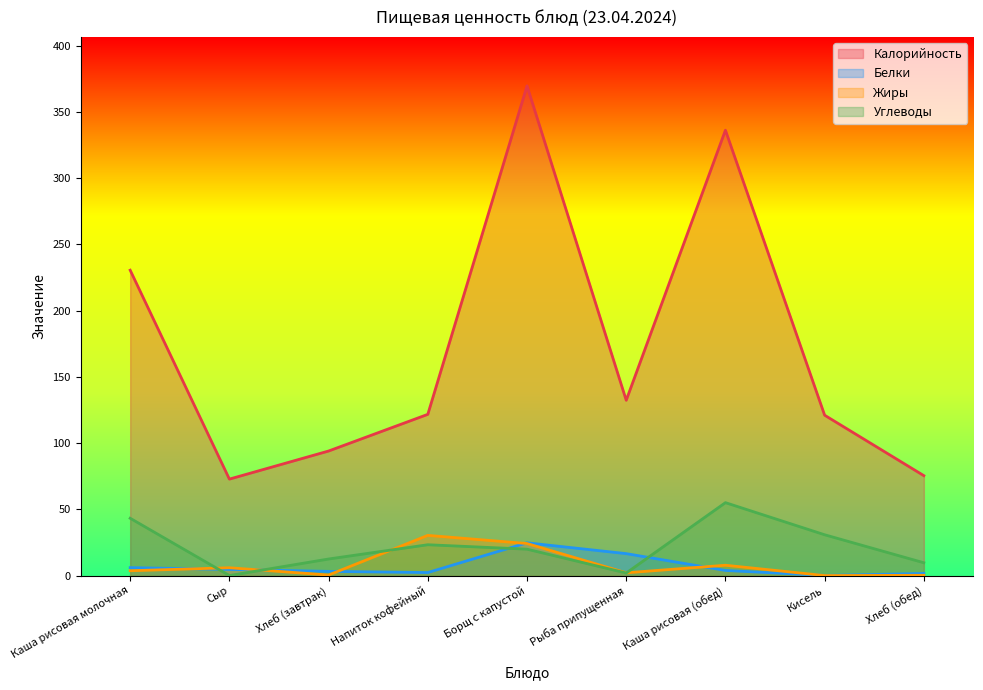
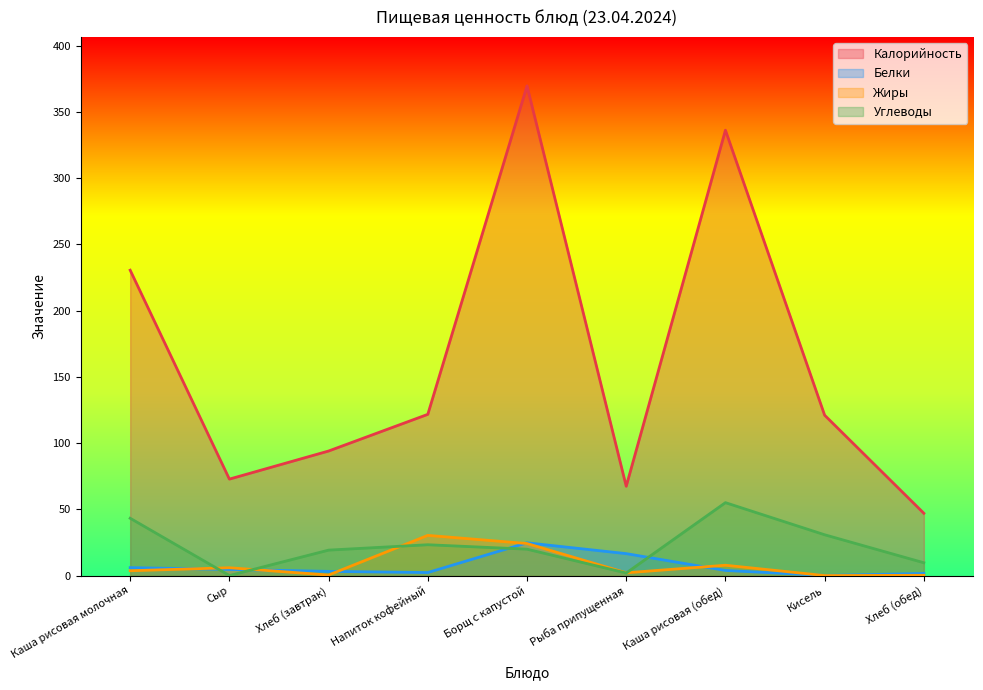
  {
    "Калорийность": {
      "Каша рисовая молочная": 230,
      "Сыр": 73,
      "Хлеб (завтрак)": 94,
      "Напиток кофейный": 122,
      "Борщ с капустой": 370,
-     "Рыба припущенная": 132,
+     "Рыба припущенная": 67,
      "Каша рисовая (обед)": 336,
      "Кисель": 121,
-     "Хлеб (обед)": 75
+     "Хлеб (обед)": 47
    },
    "Белки": {
      "Каша рисовая молочная": 6,
      "Хлеб (завтрак)": 3,
      "Напиток кофейный": 2,
      "Рыба припущенная": 17,
      "Каша рисовая (обед)": 4
    },
    "Жиры": {
      "Каша рисовая молочная": 4,
      "Хлеб (завтрак)": 0,
      "Напиток кофейный": 30,
      "Каша рисовая (обед)": 8
    },
    "Углеводы": {
      "Каша рисовая молочная": 43,
      "Сыр": 0,
-     "Хлеб (завтрак)": 13,
+     "Хлеб (завтрак)": 19,
      "Напиток кофейный": 23,
      "Борщ с капустой": 20,
      "Каша рисовая (обед)": 55,
      "Кисель": 31,
      "Хлеб (обед)": 10
    }
  }
